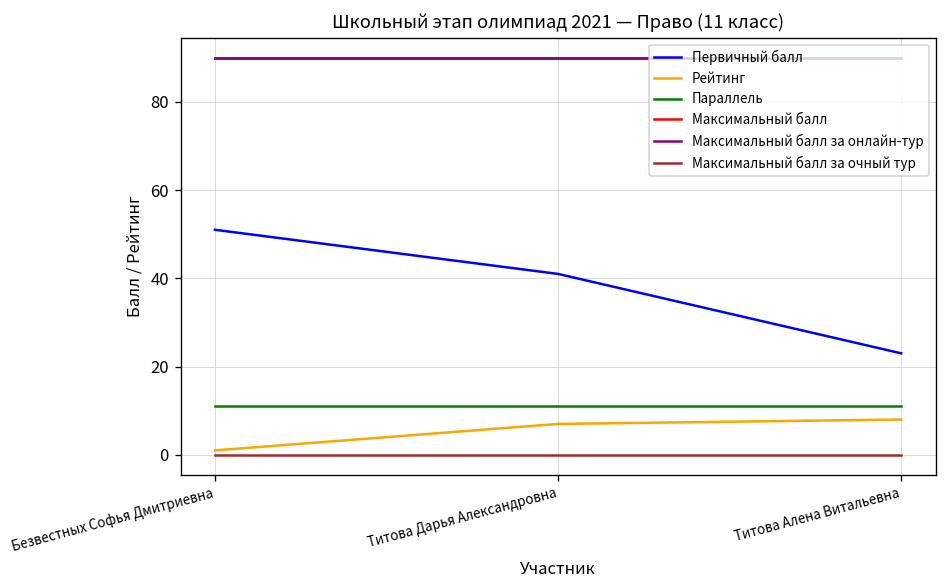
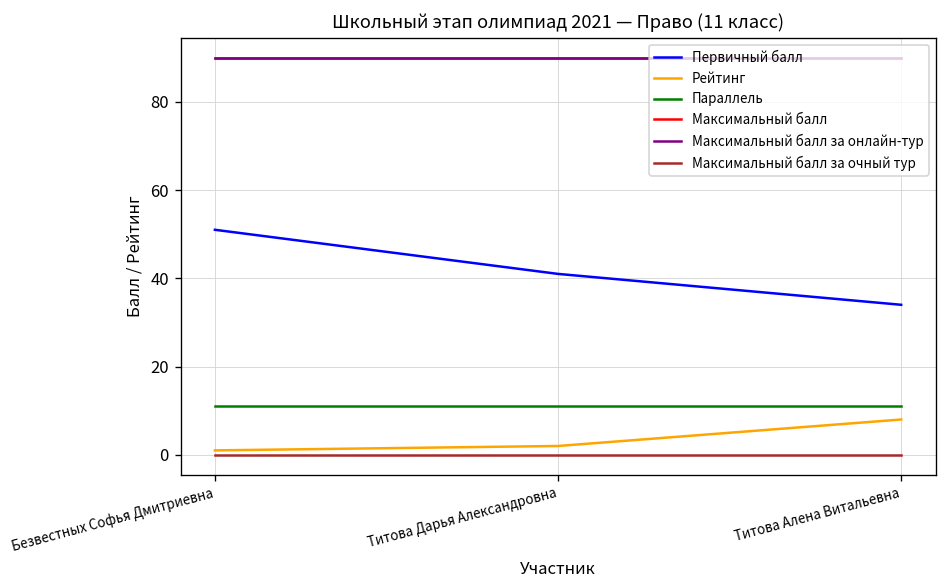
  {
    "Первичный балл": {
      "Безвестных Софья Дмитриевна": 51,
      "Титова Дарья Александровна": 41,
-     "Титова Алена Витальевна": 23
+     "Титова Алена Витальевна": 34
    },
    "Рейтинг": {
      "Безвестных Софья Дмитриевна": 1,
-     "Титова Дарья Александровна": 7,
+     "Титова Дарья Александровна": 2,
      "Титова Алена Витальевна": 8
    },
    "Параллель": {
      "Безвестных Софья Дмитриевна": 11,
      "Титова Дарья Александровна": 11,
      "Титова Алена Витальевна": 11
    },
    "Максимальный балл за онлайн-тур": {
      "Безвестных Софья Дмитриевна": 90,
      "Титова Дарья Александровна": 90
    },
    "Максимальный балл за очный тур": {
      "Безвестных Софья Дмитриевна": 0,
      "Титова Дарья Александровна": 0,
      "Титова Алена Витальевна": 0
    }
  }
